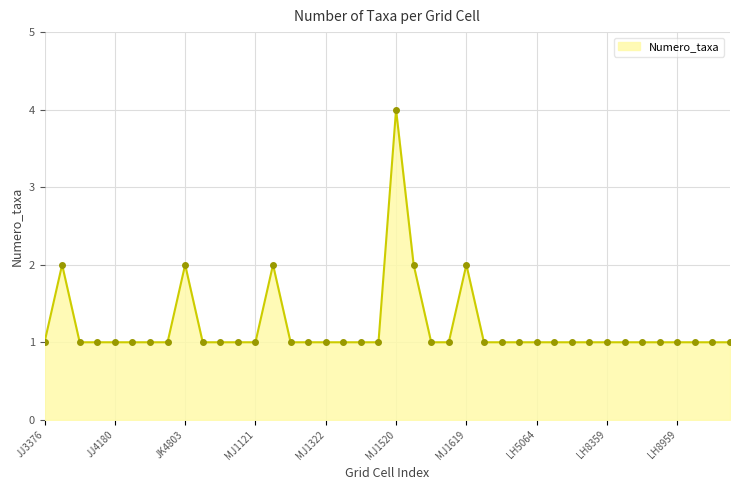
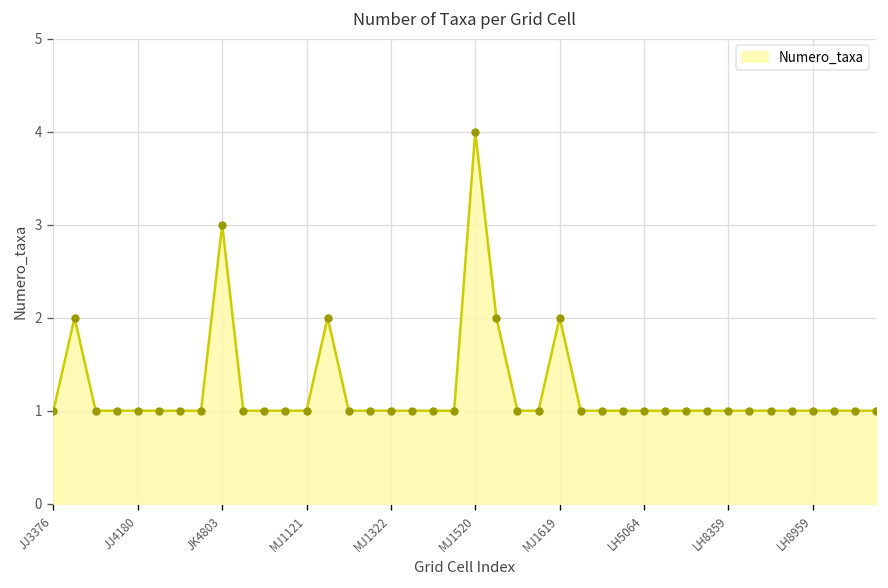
  {
    "JJ3376": 1,
    "JJ4180": 1,
-   "JK4803": 2,
+   "JK4803": 3,
    "MJ1121": 1,
    "MJ1322": 1,
    "MJ1520": 4,
    "MJ1619": 2,
    "LH5064": 1,
    "LH8359": 1,
    "LH8959": 1
  }
